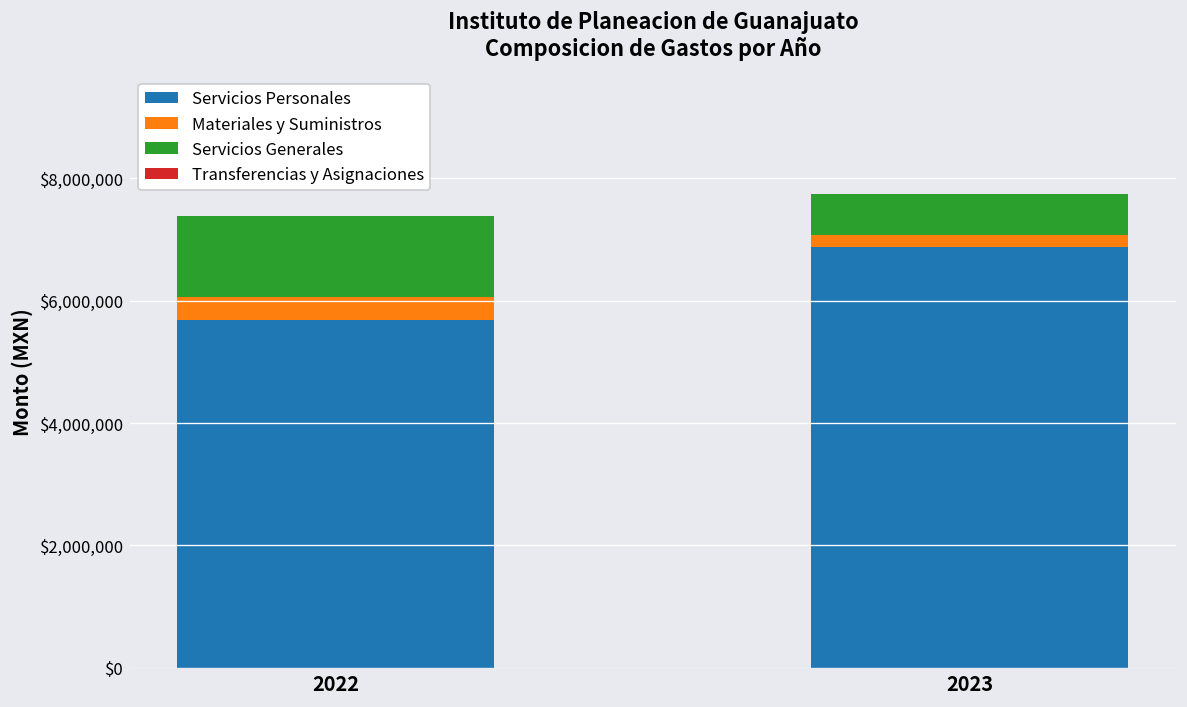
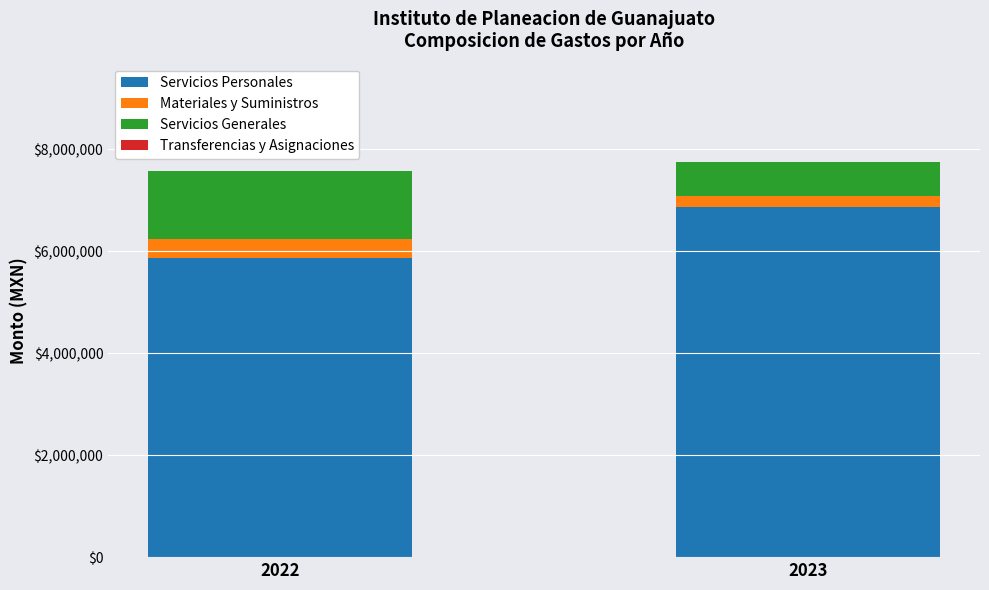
  {
    "Servicios Personales": {
-     "2022": "$5,700,000",
+     "2022": "$5,900,000",
      "2023": "$6,900,000"
    },
    "Materiales y Suministros": {
      "2022": "$400,000",
      "2023": "$200,000"
    }
  }
